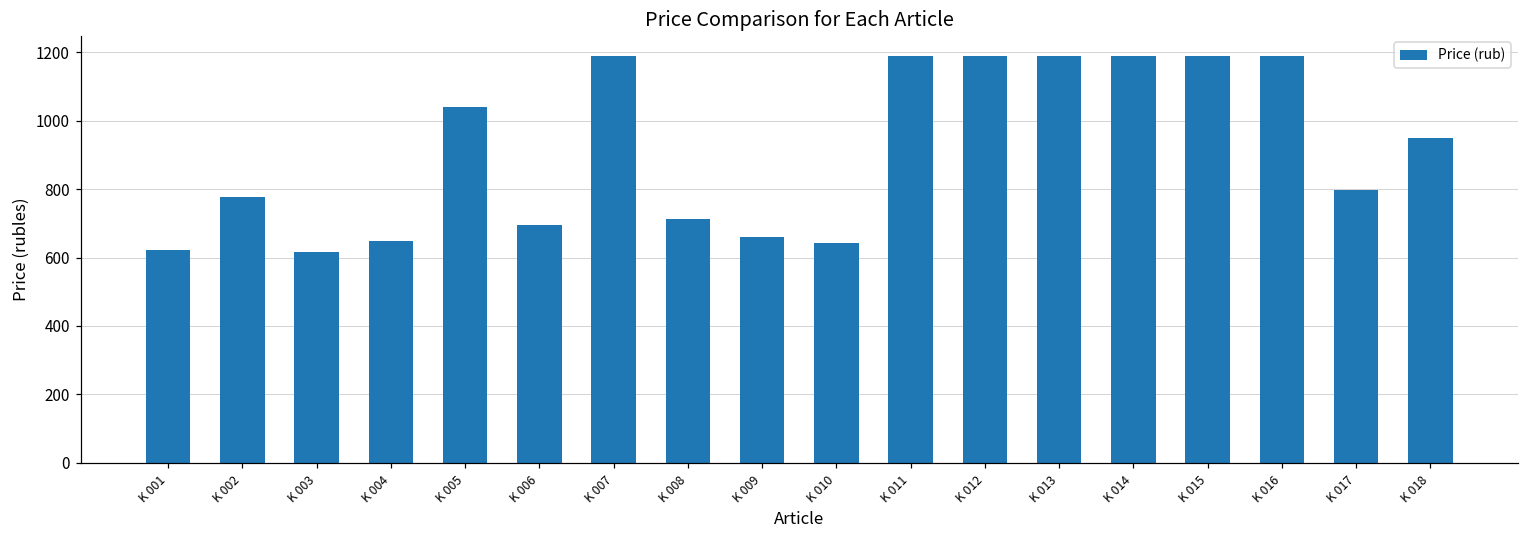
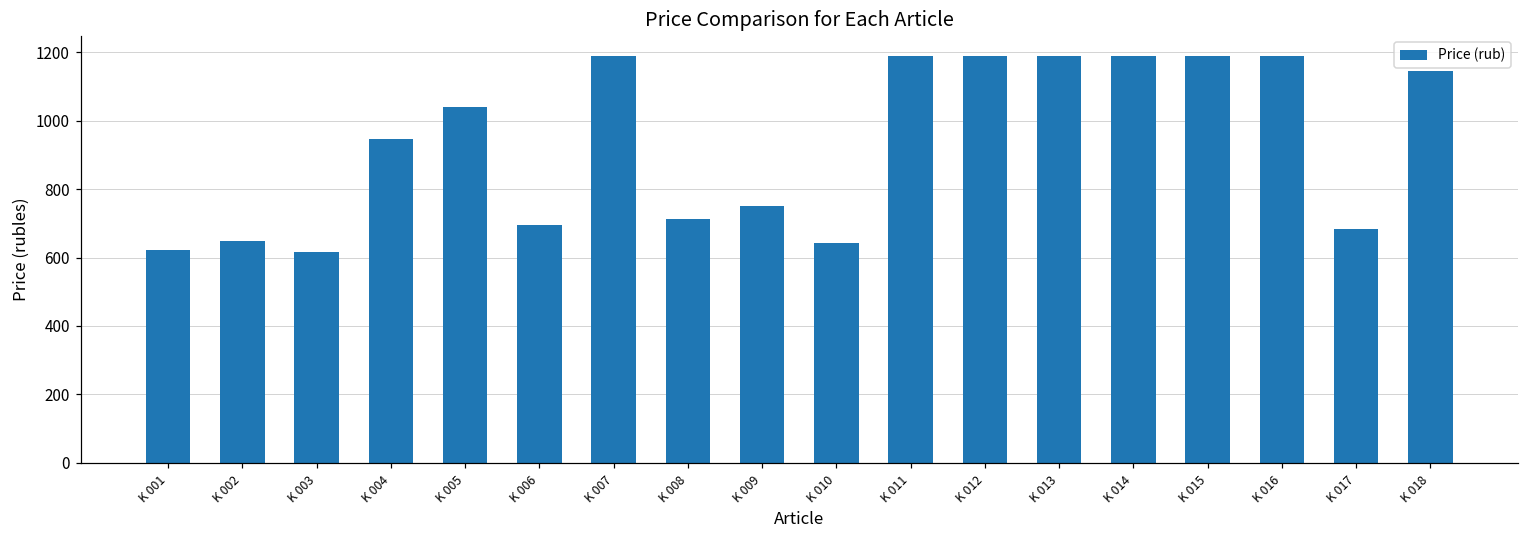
  {
    "K 001": 620,
-   "K 002": 780,
+   "K 002": 650,
    "K 003": 620,
-   "K 004": 650,
+   "K 004": 950,
    "K 005": 1040,
    "K 006": 690,
    "K 007": 1190,
    "K 008": 710,
-   "K 009": 660,
+   "K 009": 750,
    "K 010": 640,
    "K 011": 1190,
    "K 012": 1190,
    "K 013": 1190,
    "K 014": 1190,
    "K 015": 1190,
    "K 016": 1190,
-   "K 017": 800,
-   "K 018": 950
+   "K 017": 680,
+   "K 018": 1150
  }
